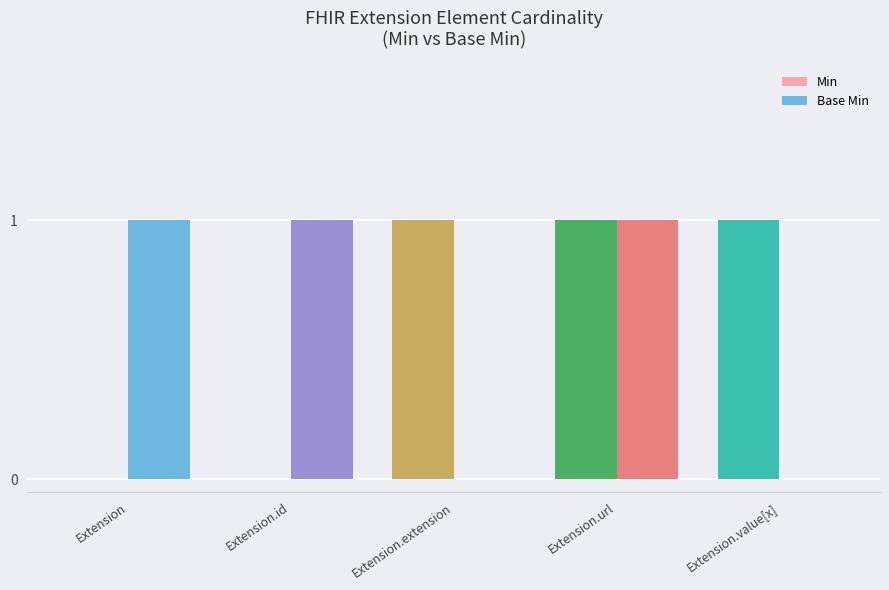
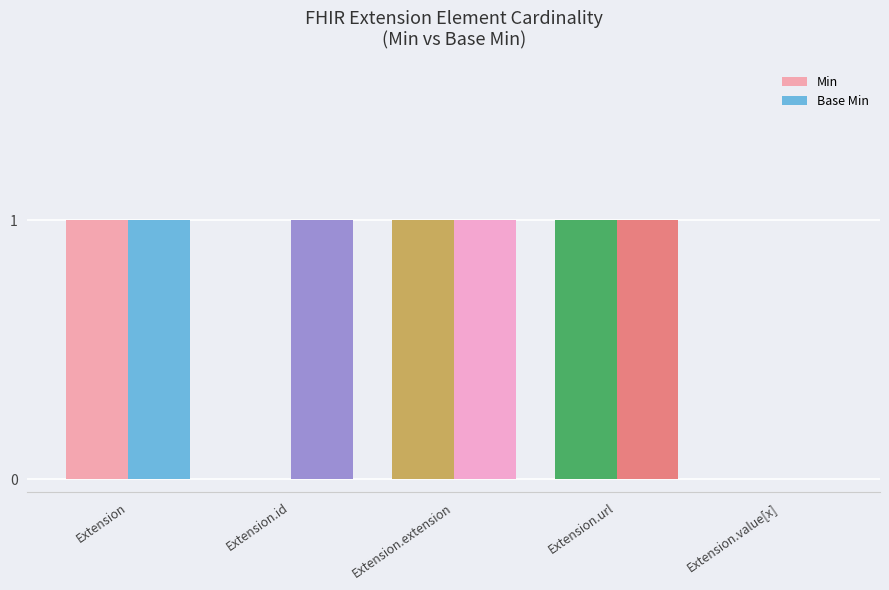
  {
    "Min": {
-     "Extension": 0,
+     "Extension": 1,
      "Extension.id": 0,
      "Extension.extension": 1,
      "Extension.url": 1,
-     "Extension.value[x]": 1
+     "Extension.value[x]": 0
    },
    "Base Min": {
      "Extension": 1,
      "Extension.id": 1,
-     "Extension.extension": 0,
+     "Extension.extension": 1,
      "Extension.url": 1,
      "Extension.value[x]": 0
    }
  }
